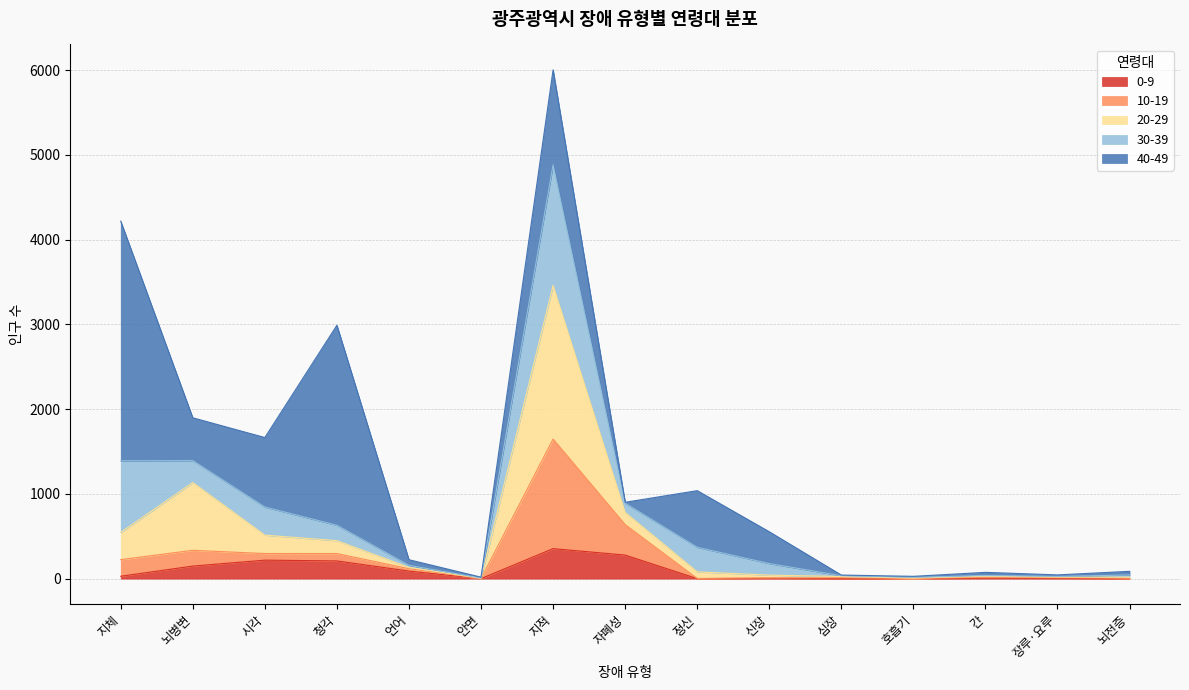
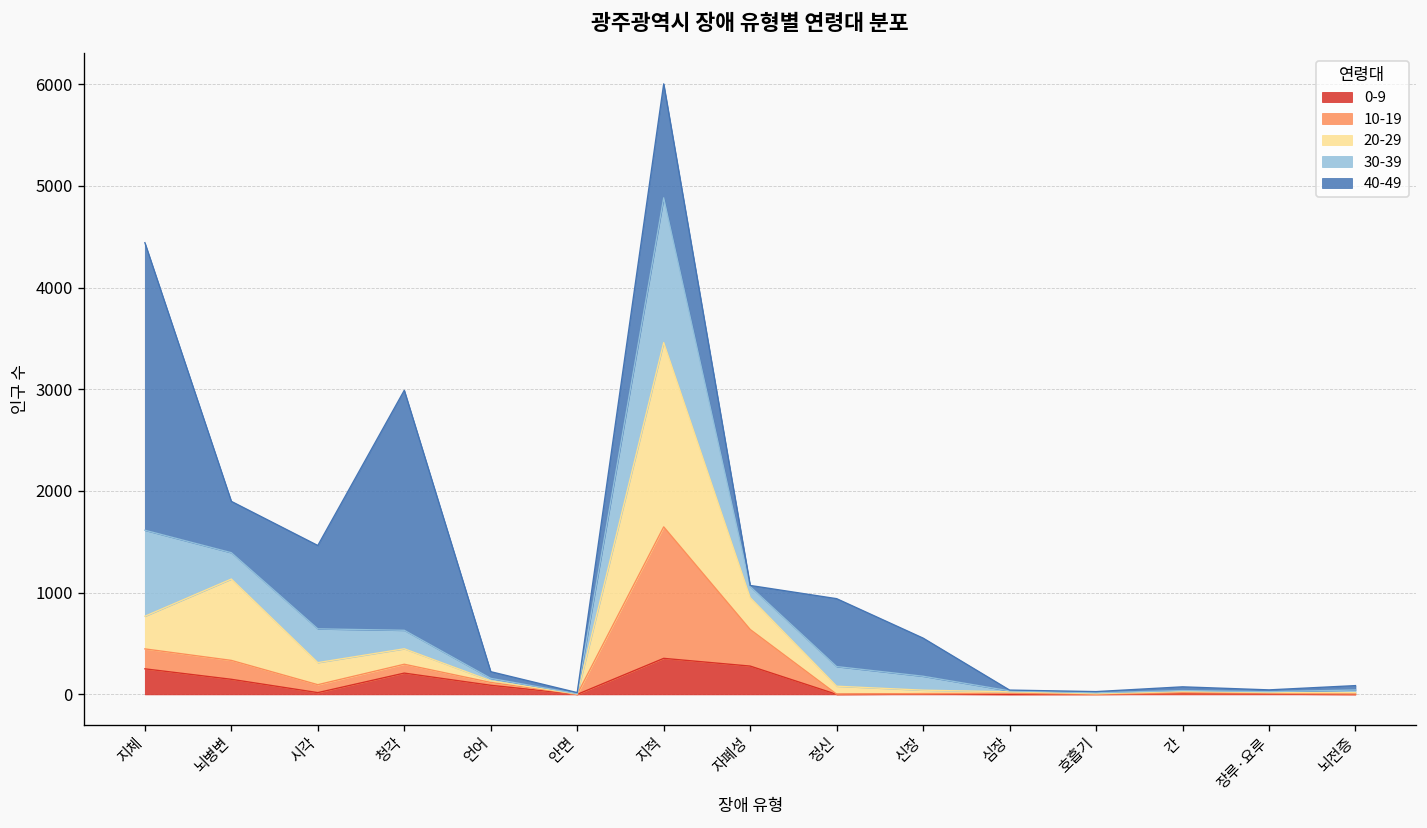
  {
    "0-9": {
-     "지체": 0,
+     "지체": 300,
      "뇌병변": 100,
-     "시각": 200,
+     "시각": 0,
      "청각": 200,
      "지적": 400,
      "자폐성": 300
    },
    "10-19": {
      "지체": 200,
      "뇌병변": 200,
      "시각": 100,
      "청각": 100,
      "지적": 1300,
      "자폐성": 400
    },
    "20-29": {
      "지체": 300,
      "뇌병변": 800,
      "시각": 200,
      "청각": 200,
      "지적": 1800,
-     "자폐성": 100,
+     "자폐성": 300,
      "정신": 100,
      "신장": 0
    },
    "30-39": {
      "지체": 800,
      "뇌병변": 300,
      "시각": 300,
      "청각": 200,
      "지적": 1400,
-     "정신": 300,
+     "정신": 200,
      "신장": 100
    },
    "40-49": {
      "지체": 2800,
      "뇌병변": 500,
      "시각": 800,
      "청각": 2400,
      "언어": 100,
      "지적": 1100,
      "정신": 700,
      "신장": 400,
      "간": 0,
      "뇌전증": 0
    }
  }
